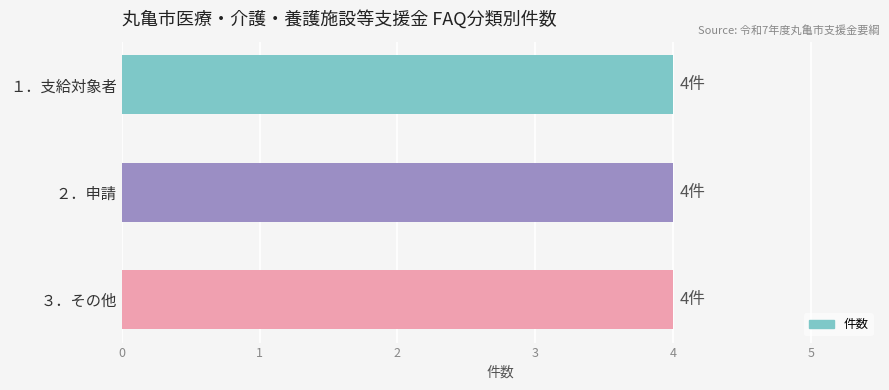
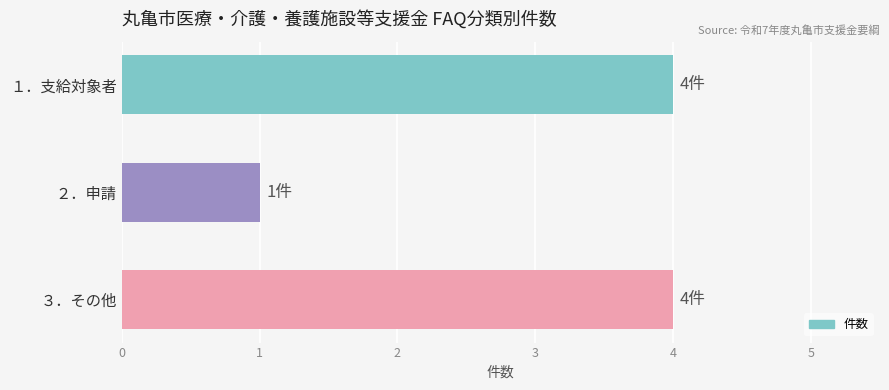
  {
    "１．支給対象者": "4件",
-   "２．申請": "4件",
+   "２．申請": "1件",
    "３．その他": "4件"
  }
